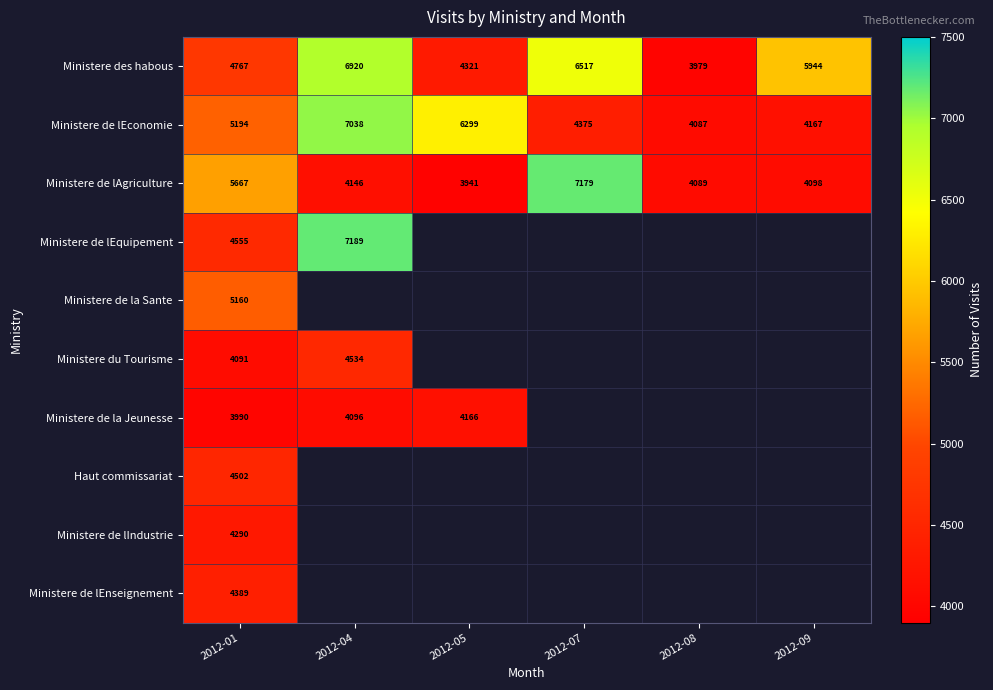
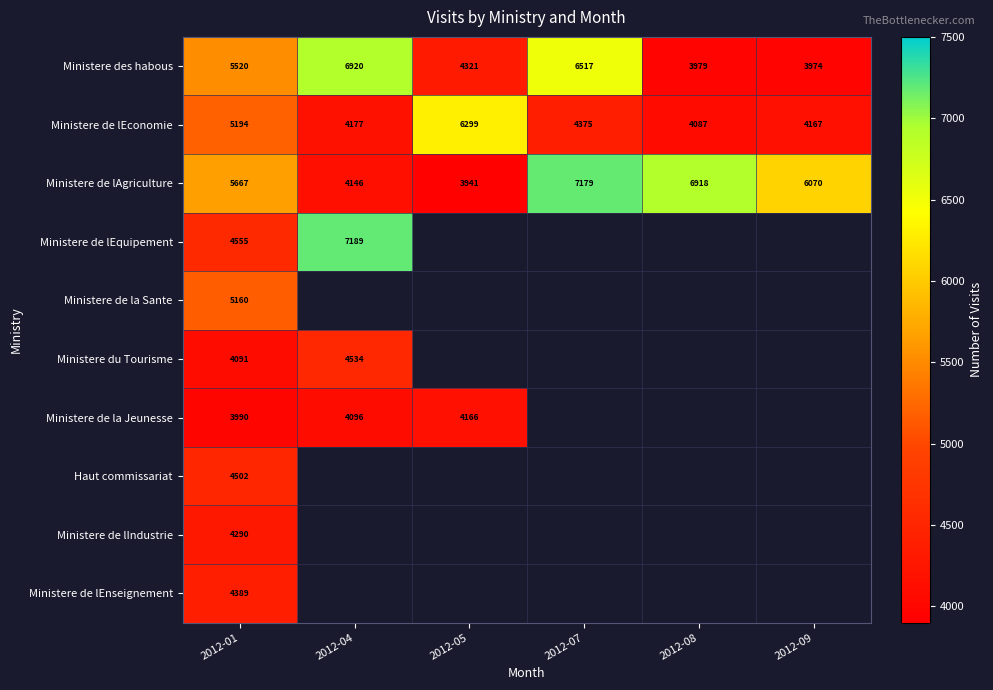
  {
    "Ministere des habous": {
-     "2012-01": 4767,
+     "2012-01": 5520,
      "2012-04": 6920,
      "2012-05": 4321,
      "2012-07": 6517,
      "2012-08": 3979,
-     "2012-09": 5944
+     "2012-09": 3974
    },
    "Ministere de lEconomie": {
      "2012-01": 5194,
-     "2012-04": 7038,
+     "2012-04": 4177,
      "2012-05": 6299,
      "2012-07": 4375,
      "2012-08": 4087,
      "2012-09": 4167
    },
    "Ministere de lAgriculture": {
      "2012-01": 5667,
      "2012-04": 4146,
      "2012-05": 3941,
      "2012-07": 7179,
-     "2012-08": 4089,
-     "2012-09": 4098
+     "2012-08": 6918,
+     "2012-09": 6070
    },
    "Ministere de lEquipement": {
      "2012-01": 4555,
      "2012-04": 7189
    },
    "Ministere de la Sante": {
      "2012-01": 5160
    },
    "Ministere du Tourisme": {
      "2012-01": 4091,
      "2012-04": 4534
    },
    "Ministere de la Jeunesse": {
      "2012-01": 3990,
      "2012-04": 4096,
      "2012-05": 4166
    },
    "Haut commissariat": {
      "2012-01": 4502
    },
    "Ministere de lIndustrie": {
      "2012-01": 4290
    },
    "Ministere de lEnseignement": {
      "2012-01": 4389
    }
  }
